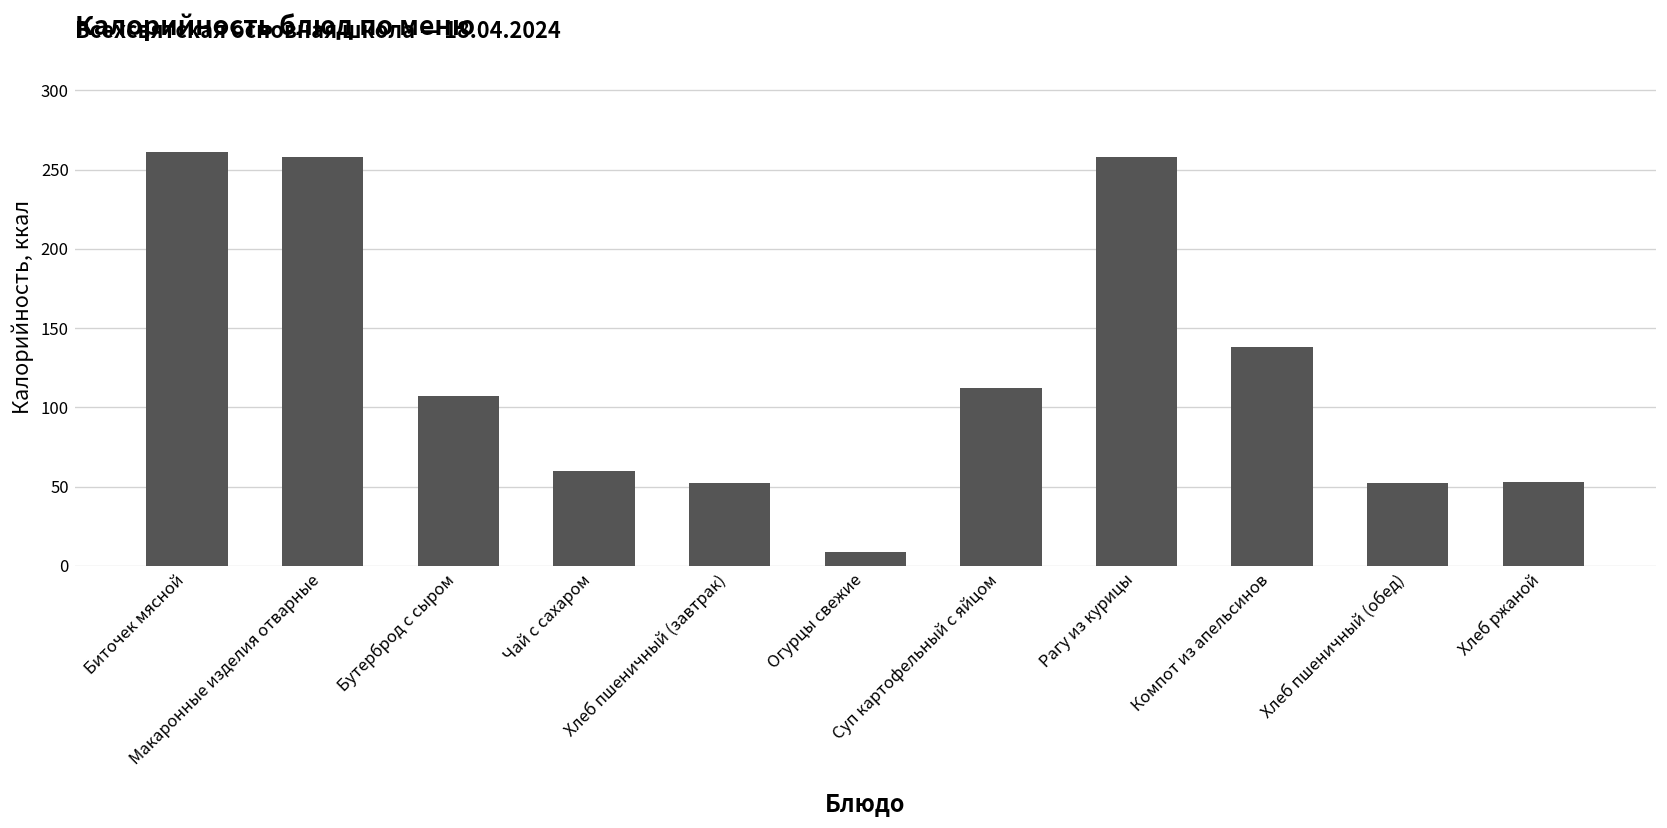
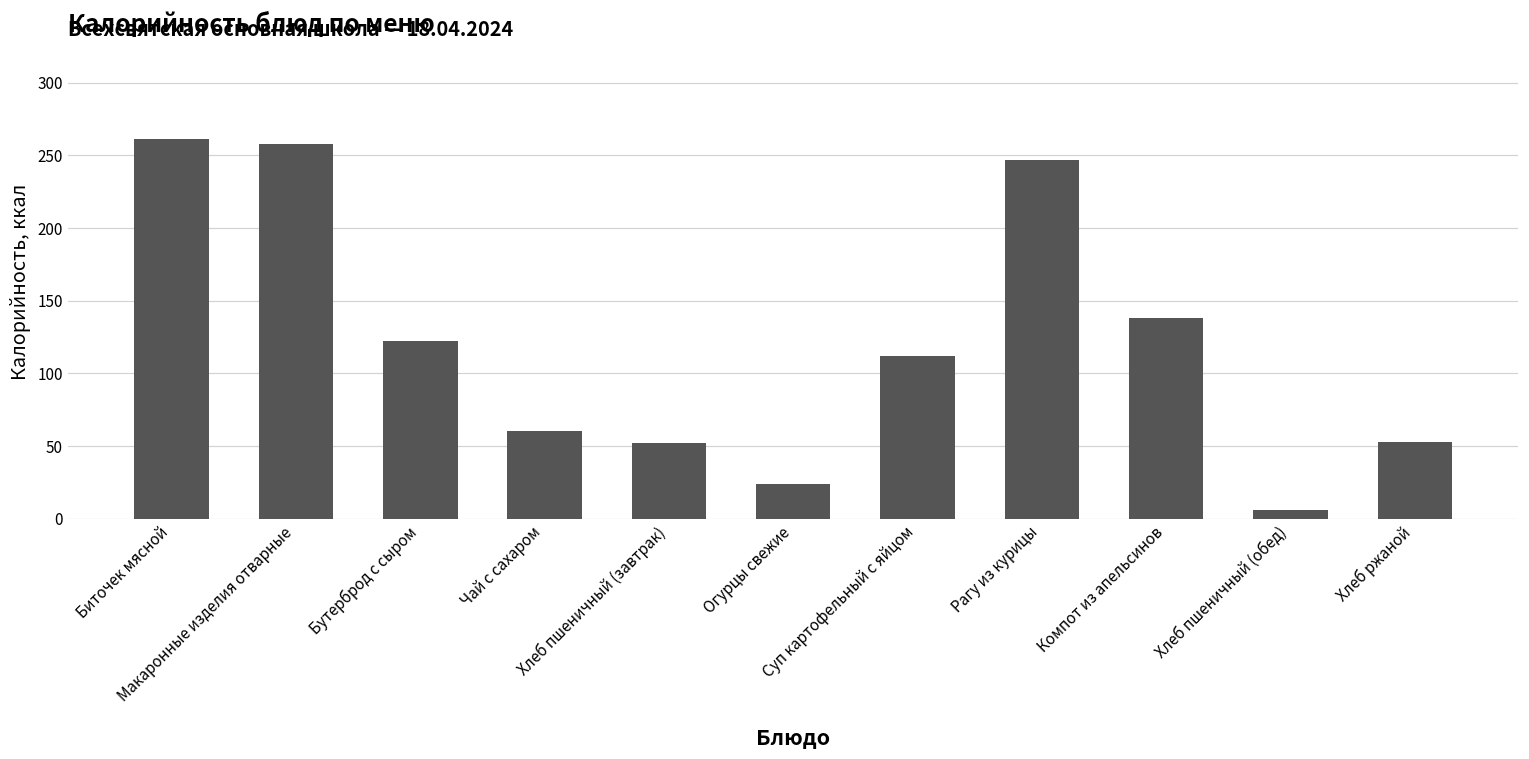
  {
    "Биточек мясной": 261,
    "Макаронные изделия отварные": 258,
-   "Бутерброд с сыром": 107,
+   "Бутерброд с сыром": 122,
    "Чай с сахаром": 60,
    "Хлеб пшеничный (завтрак)": 52,
-   "Огурцы свежие": 9,
+   "Огурцы свежие": 24,
    "Суп картофельный с яйцом": 112,
-   "Рагу из курицы": 258,
+   "Рагу из курицы": 247,
    "Компот из апельсинов": 138,
-   "Хлеб пшеничный (обед)": 52,
+   "Хлеб пшеничный (обед)": 6,
    "Хлеб ржаной": 53
  }
